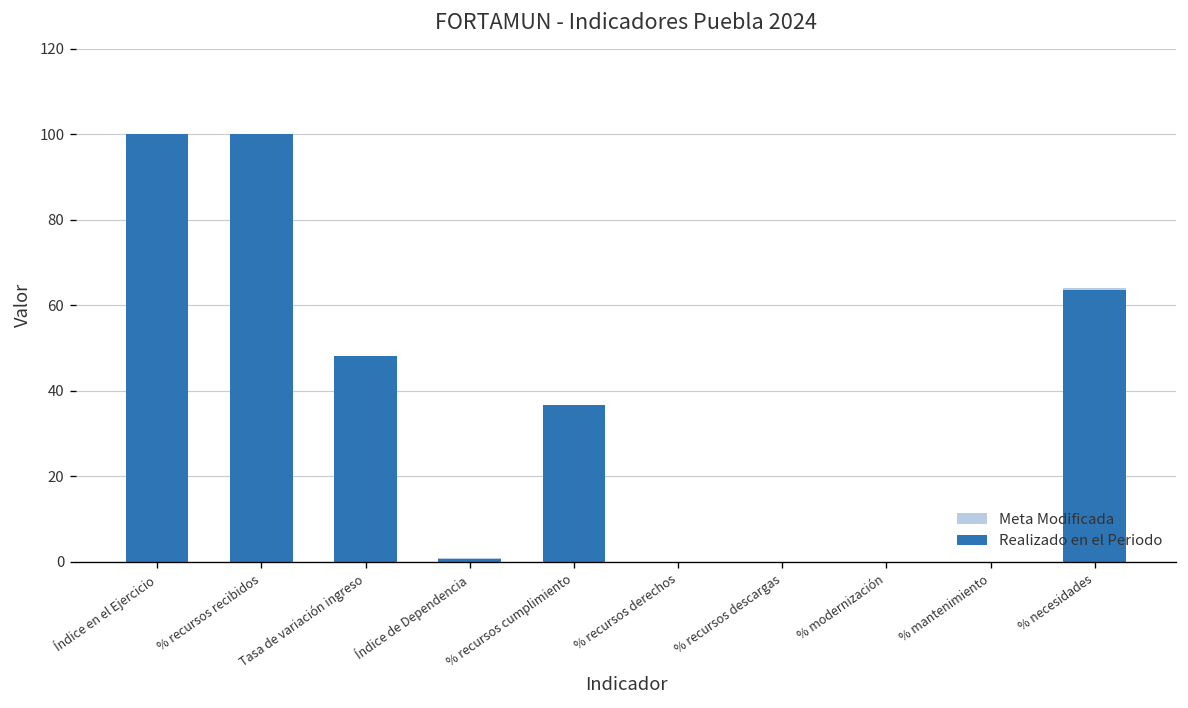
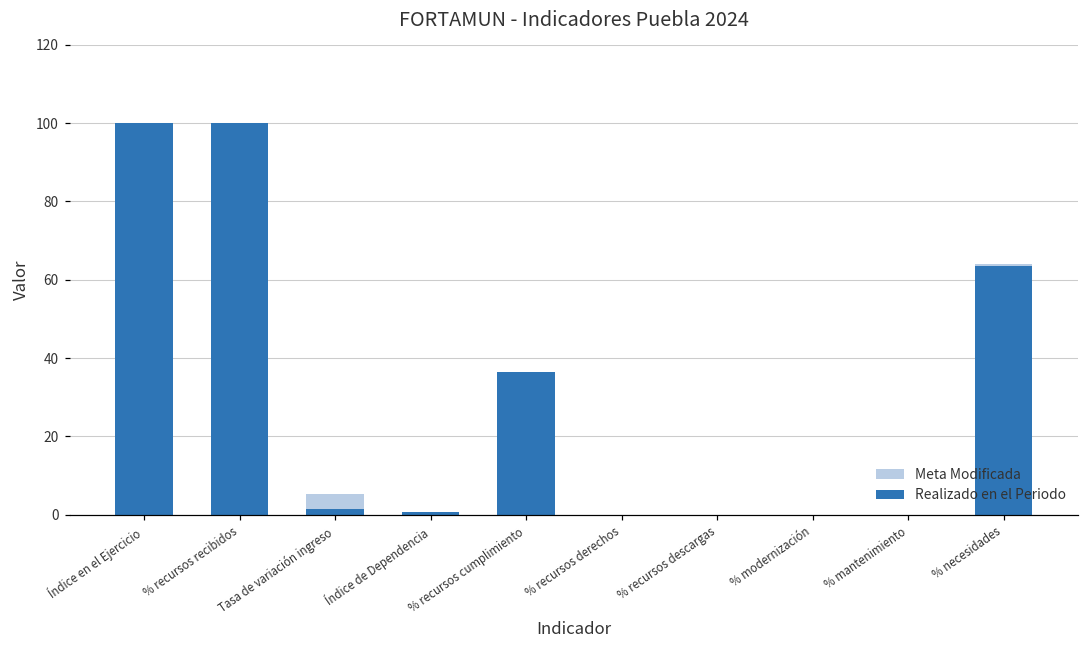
  {
    "Meta Modificada": {
      "Índice en el Ejercicio": 100,
      "% recursos recibidos": 100,
-     "Tasa de variación ingreso": 13,
+     "Tasa de variación ingreso": 5,
      "Índice de Dependencia": 1,
      "% recursos derechos": 0,
      "% recursos descargas": 0,
      "% modernización": 0,
      "% mantenimiento": 0,
      "% necesidades": 64
    },
    "Realizado en el Periodo": {
      "Índice en el Ejercicio": 100,
      "% recursos recibidos": 100,
-     "Tasa de variación ingreso": 48,
+     "Tasa de variación ingreso": 2,
      "% recursos cumplimiento": 37,
      "% recursos derechos": 0,
      "% recursos descargas": 0,
      "% modernización": 0,
      "% mantenimiento": 0
    }
  }
